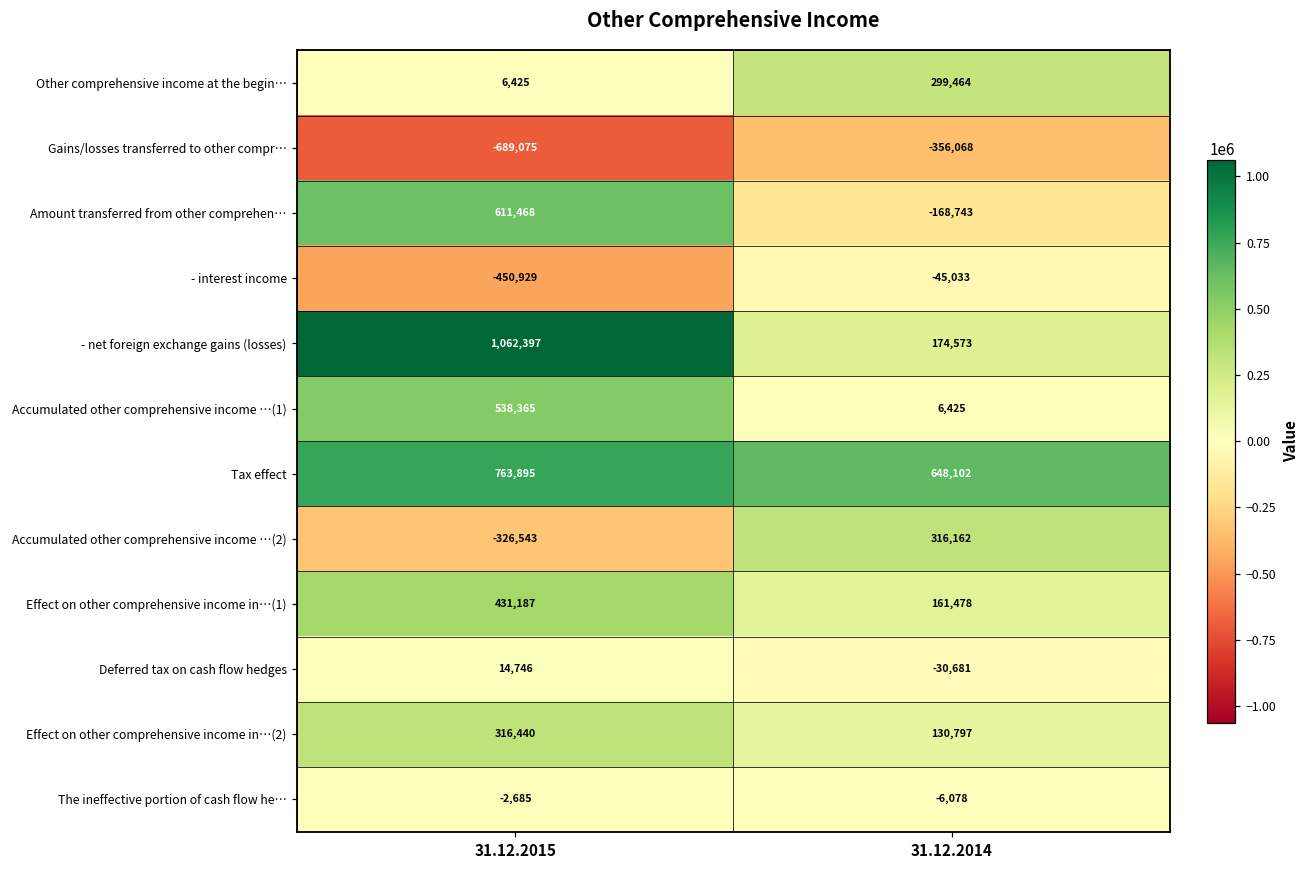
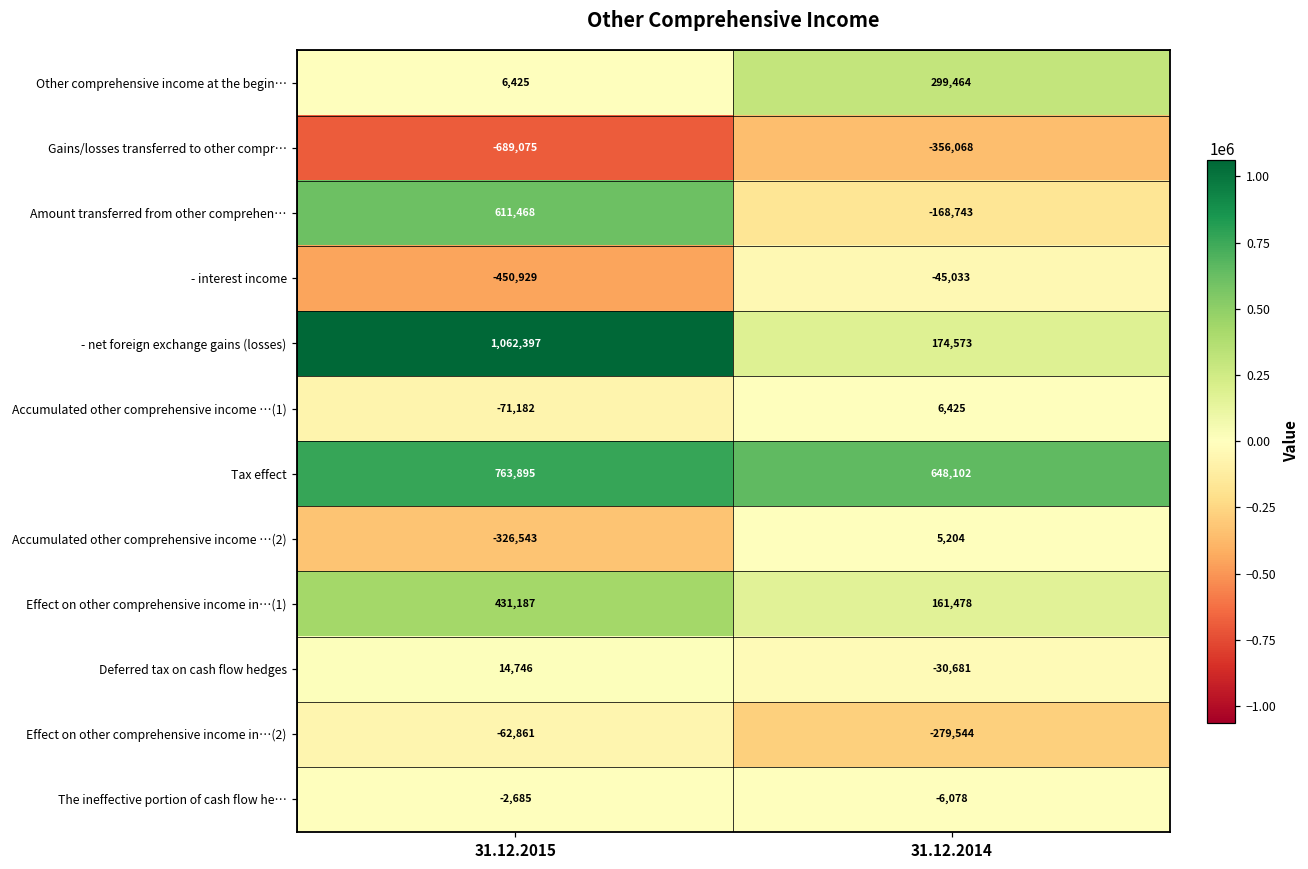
  {
    "Other comprehensive income at the begin…": {
      "31.12.2015": "6,425",
      "31.12.2014": "299,464"
    },
    "Gains/losses transferred to other compr…": {
      "31.12.2015": "-689,075",
      "31.12.2014": "-356,068"
    },
    "Amount transferred from other comprehen…": {
      "31.12.2015": "611,468",
      "31.12.2014": "-168,743"
    },
    "- interest income": {
      "31.12.2015": "-450,929",
      "31.12.2014": "-45,033"
    },
    "- net foreign exchange gains (losses)": {
      "31.12.2015": "1,062,397",
      "31.12.2014": "174,573"
    },
    "Accumulated other comprehensive income …(1)": {
-     "31.12.2015": "538,365",
+     "31.12.2015": "-71,182",
      "31.12.2014": "6,425"
    },
    "Tax effect": {
      "31.12.2015": "763,895",
      "31.12.2014": "648,102"
    },
    "Accumulated other comprehensive income …(2)": {
      "31.12.2015": "-326,543",
-     "31.12.2014": "316,162"
+     "31.12.2014": "5,204"
    },
    "Effect on other comprehensive income in…(1)": {
      "31.12.2015": "431,187",
      "31.12.2014": "161,478"
    },
    "Deferred tax on cash flow hedges": {
      "31.12.2015": "14,746",
      "31.12.2014": "-30,681"
    },
    "Effect on other comprehensive income in…(2)": {
-     "31.12.2015": "316,440",
-     "31.12.2014": "130,797"
+     "31.12.2015": "-62,861",
+     "31.12.2014": "-279,544"
    },
    "The ineffective portion of cash flow he…": {
      "31.12.2015": "-2,685",
      "31.12.2014": "-6,078"
    }
  }
